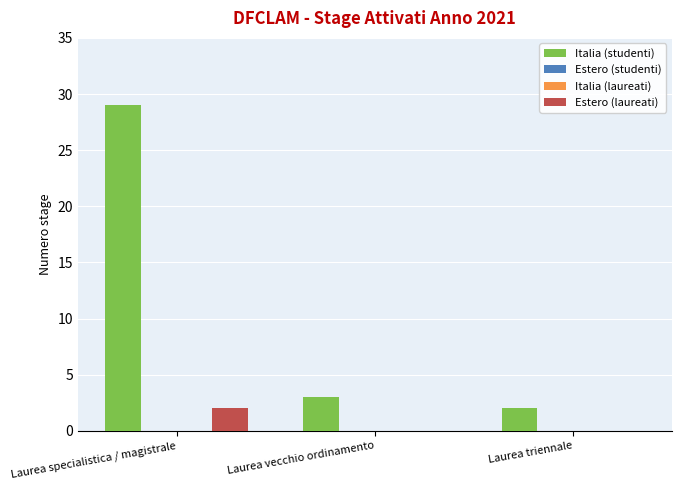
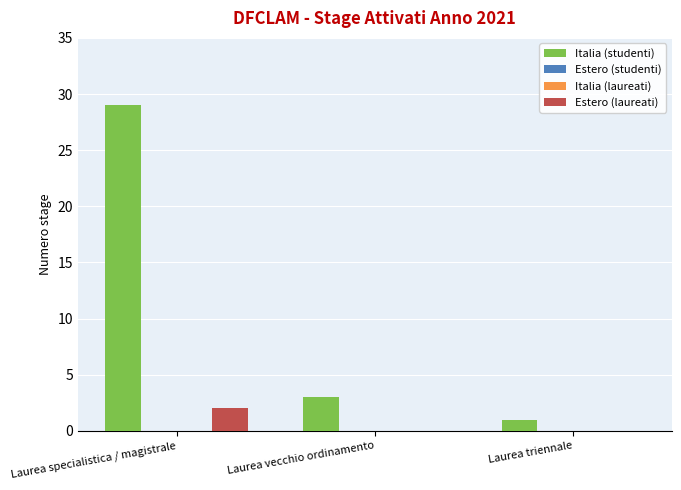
  {
    "Italia (studenti)": {
      "Laurea specialistica / magistrale": 29,
      "Laurea vecchio ordinamento": 3,
-     "Laurea triennale": 2
+     "Laurea triennale": 1
    },
    "Estero (studenti)": {
      "Laurea specialistica / magistrale": 0,
      "Laurea vecchio ordinamento": 0,
      "Laurea triennale": 0
    },
    "Italia (laureati)": {
      "Laurea specialistica / magistrale": 0,
      "Laurea vecchio ordinamento": 0,
      "Laurea triennale": 0
    },
    "Estero (laureati)": {
      "Laurea specialistica / magistrale": 2,
      "Laurea vecchio ordinamento": 0,
      "Laurea triennale": 0
    }
  }
